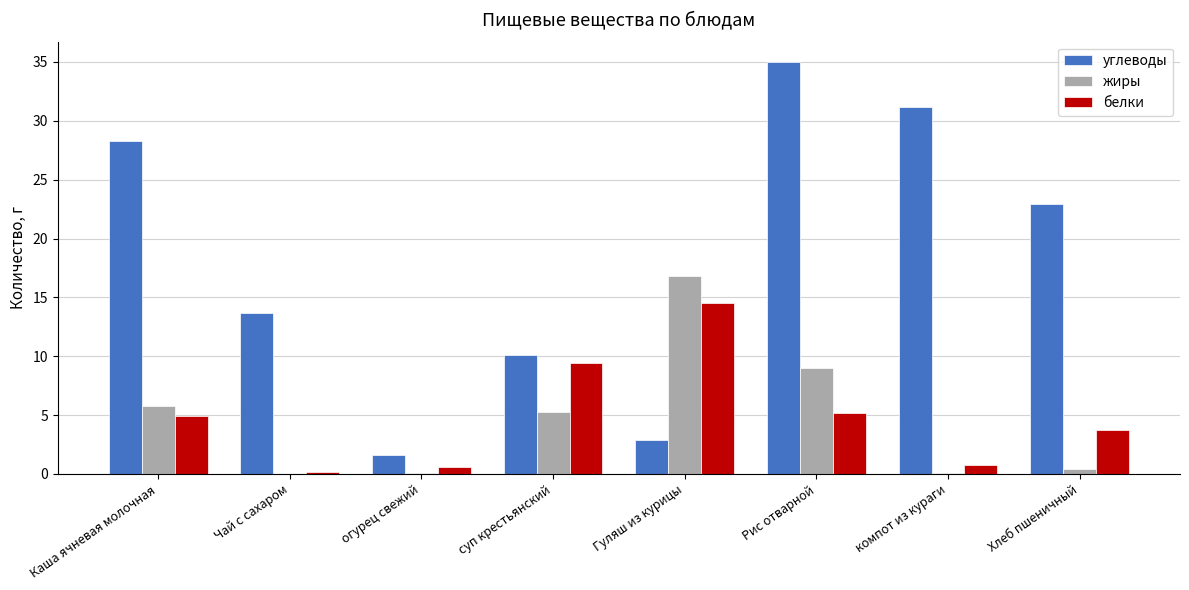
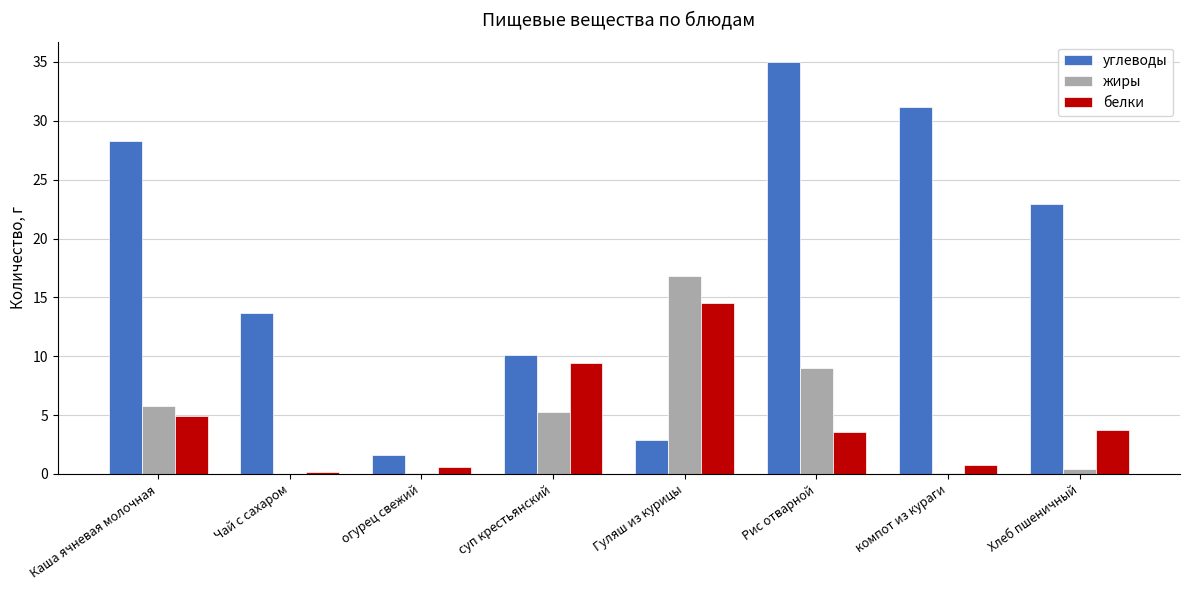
  {
    "углеводы": {
      "Каша ячневая молочная": 28.3,
      "Чай с сахаром": 13.7,
      "огурец свежий": 1.6,
      "суп крестьянский": 10.1,
      "Гуляш из курицы": 2.9,
      "Рис отварной": 35.0,
      "компот из кураги": 31.2,
      "Хлеб пшеничный": 22.9
    },
    "жиры": {
      "Каша ячневая молочная": 5.8,
      "Чай с сахаром": 0.0,
      "суп крестьянский": 5.3,
      "Гуляш из курицы": 16.8,
      "Рис отварной": 9.0,
      "Хлеб пшеничный": 0.4
    },
    "белки": {
      "Каша ячневая молочная": 4.9,
      "огурец свежий": 0.6,
      "суп крестьянский": 9.4,
      "Гуляш из курицы": 14.6,
-     "Рис отварной": 5.2,
+     "Рис отварной": 3.6,
      "компот из кураги": 0.8,
      "Хлеб пшеничный": 3.7
    }
  }
